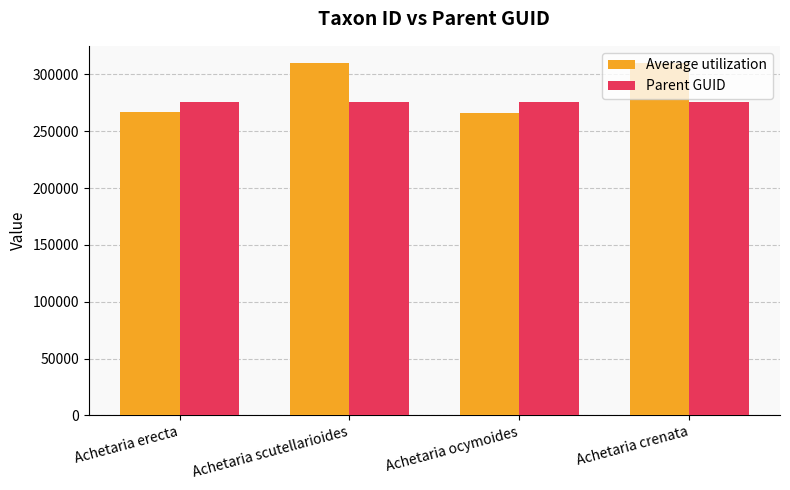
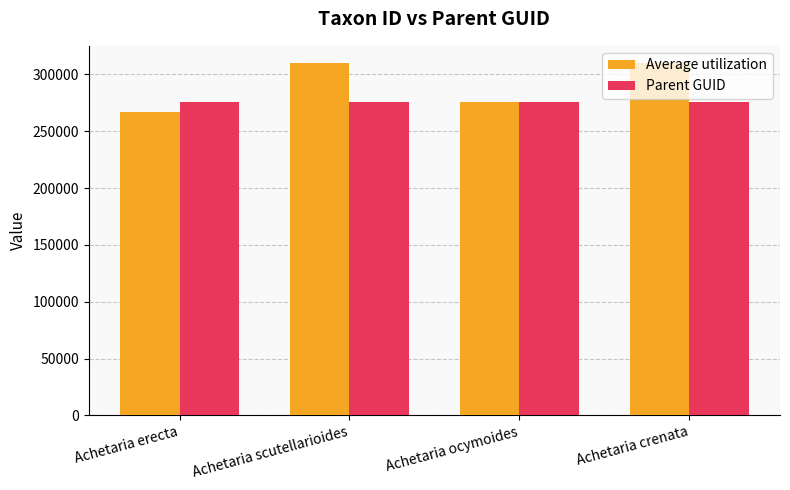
  {
    "Average utilization": {
      "Achetaria erecta": 267000,
      "Achetaria scutellarioides": 310000,
-     "Achetaria ocymoides": 266000
+     "Achetaria ocymoides": 276000
    },
    "Parent GUID": {
      "Achetaria erecta": 276000,
      "Achetaria scutellarioides": 276000,
      "Achetaria ocymoides": 276000,
      "Achetaria crenata": 276000
    }
  }
